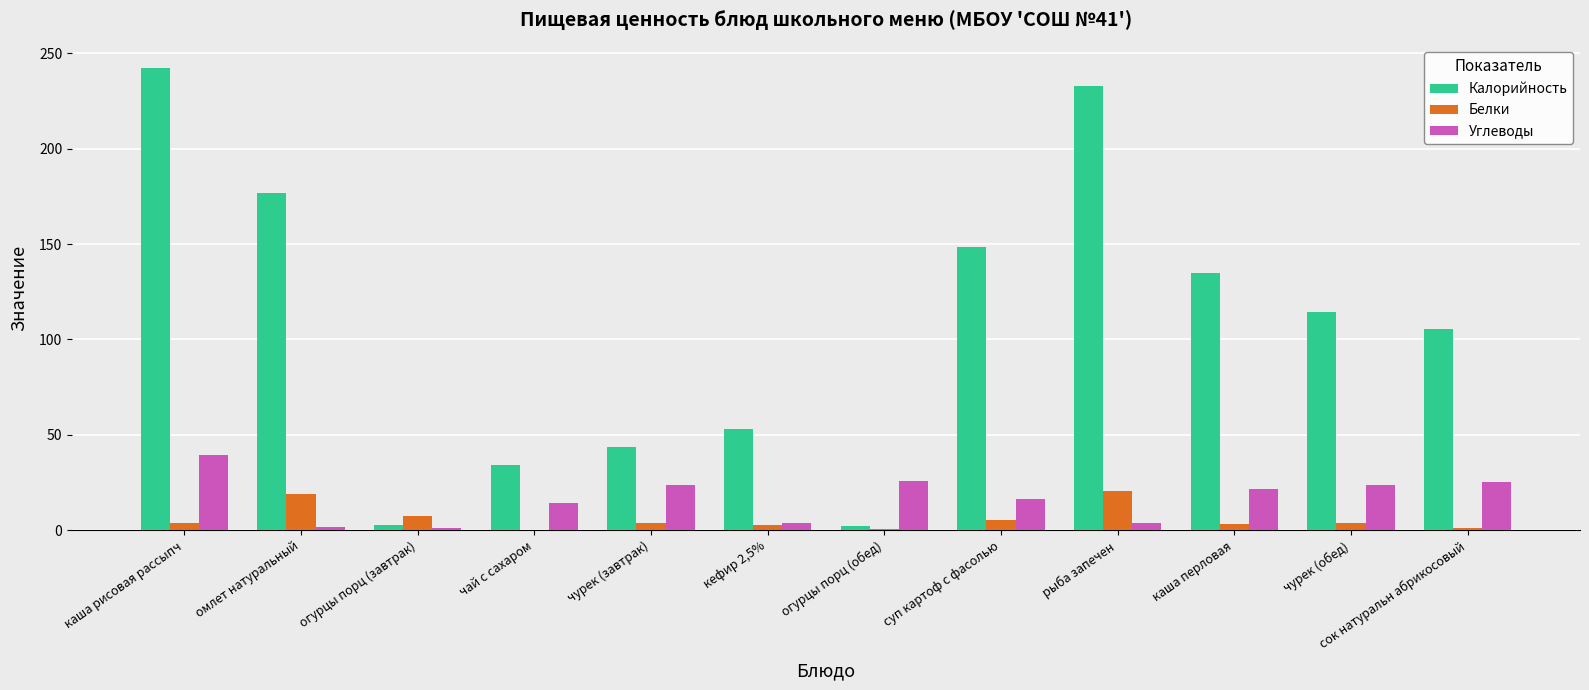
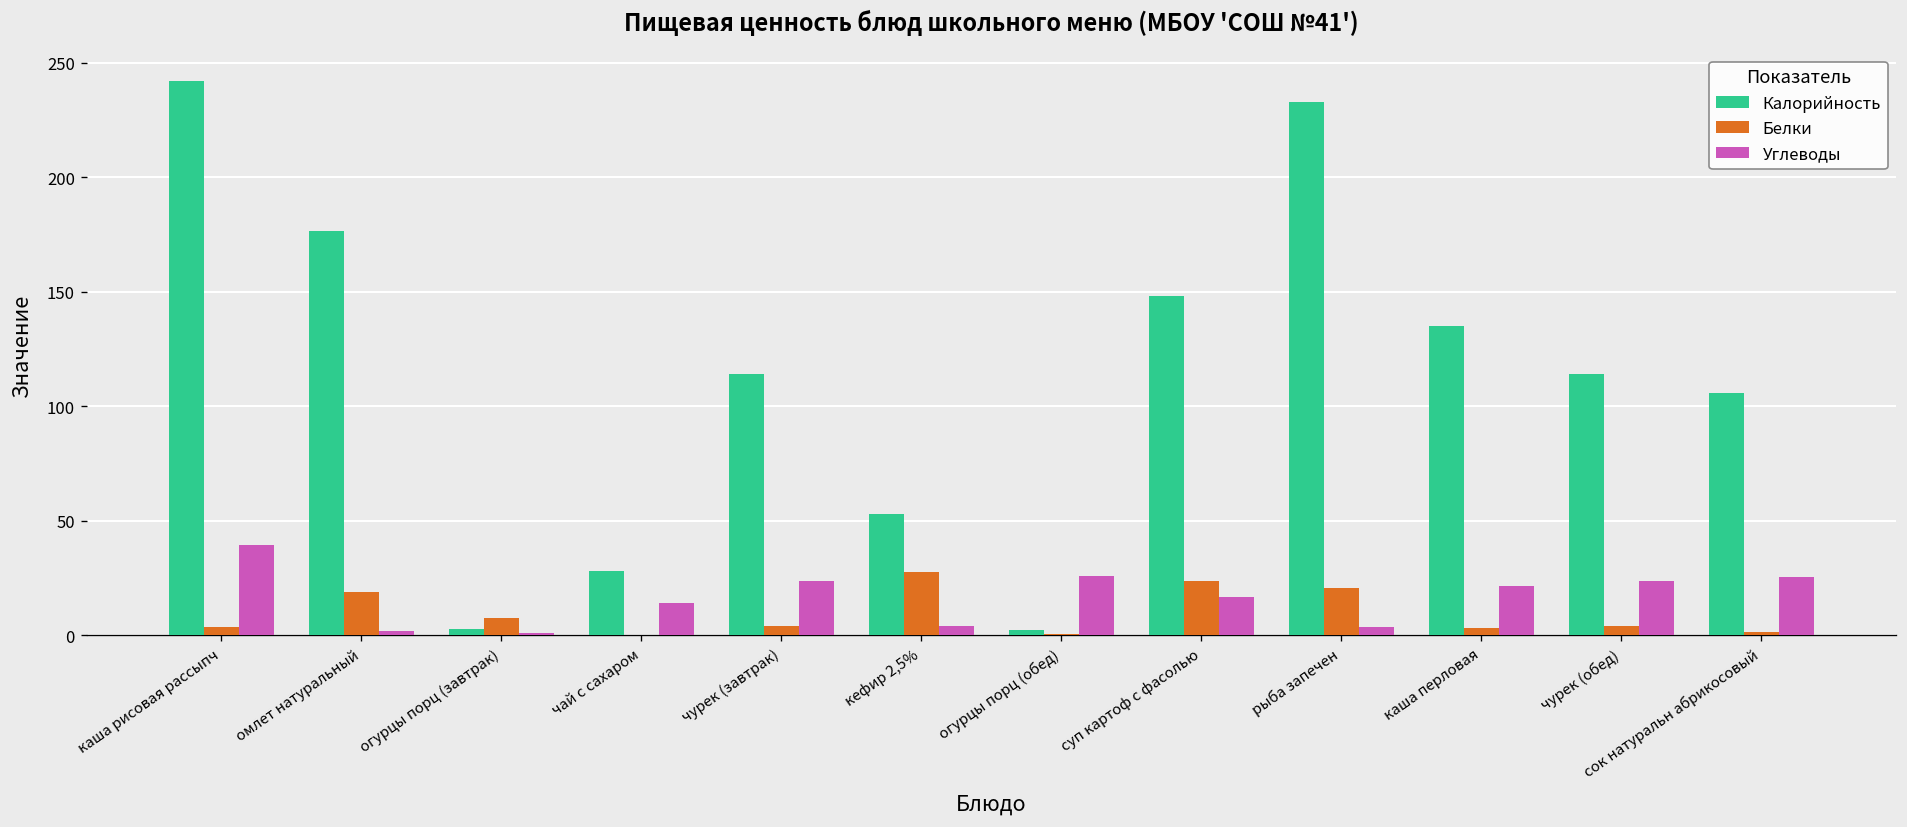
  {
    "Калорийность": {
      "каша рисовая рассыпч": 242,
      "омлет натуральный": 177,
      "огурцы порц (завтрак)": 3,
-     "чай с сахаром": 34,
-     "чурек (завтрак)": 43,
+     "чай с сахаром": 28,
+     "чурек (завтрак)": 114,
      "кефир 2,5%": 53,
      "огурцы порц (обед)": 2,
      "суп картоф с фасолью": 148,
      "рыба запечен": 233,
      "каша перловая": 135,
      "чурек (обед)": 114,
      "сок натуральн абрикосовый": 106
    },
    "Белки": {
      "каша рисовая рассыпч": 4,
      "омлет натуральный": 19,
      "огурцы порц (завтрак)": 7,
      "чурек (завтрак)": 4,
-     "кефир 2,5%": 3,
-     "суп картоф с фасолью": 5,
+     "кефир 2,5%": 28,
+     "суп картоф с фасолью": 24,
      "рыба запечен": 21,
      "каша перловая": 3,
      "чурек (обед)": 4
    },
    "Углеводы": {
      "каша рисовая рассыпч": 39,
      "омлет натуральный": 2,
      "чай с сахаром": 14,
      "чурек (завтрак)": 24,
      "кефир 2,5%": 4,
      "огурцы порц (обед)": 26,
      "суп картоф с фасолью": 17,
      "рыба запечен": 4,
      "каша перловая": 21,
      "чурек (обед)": 24,
      "сок натуральн абрикосовый": 25
    }
  }
